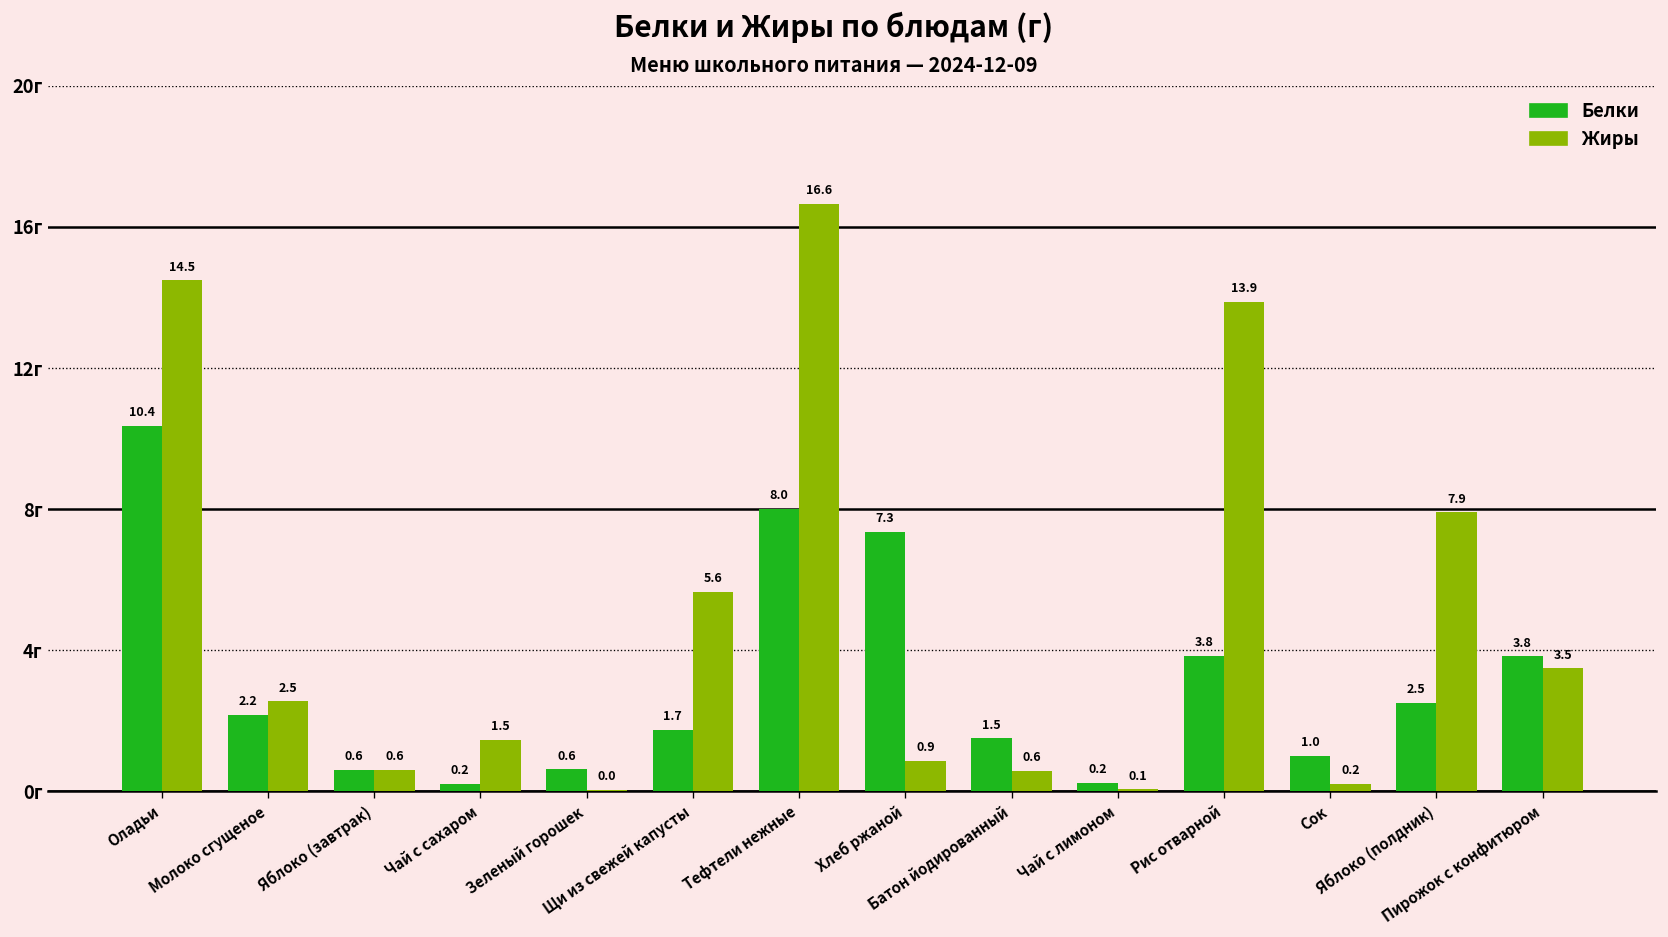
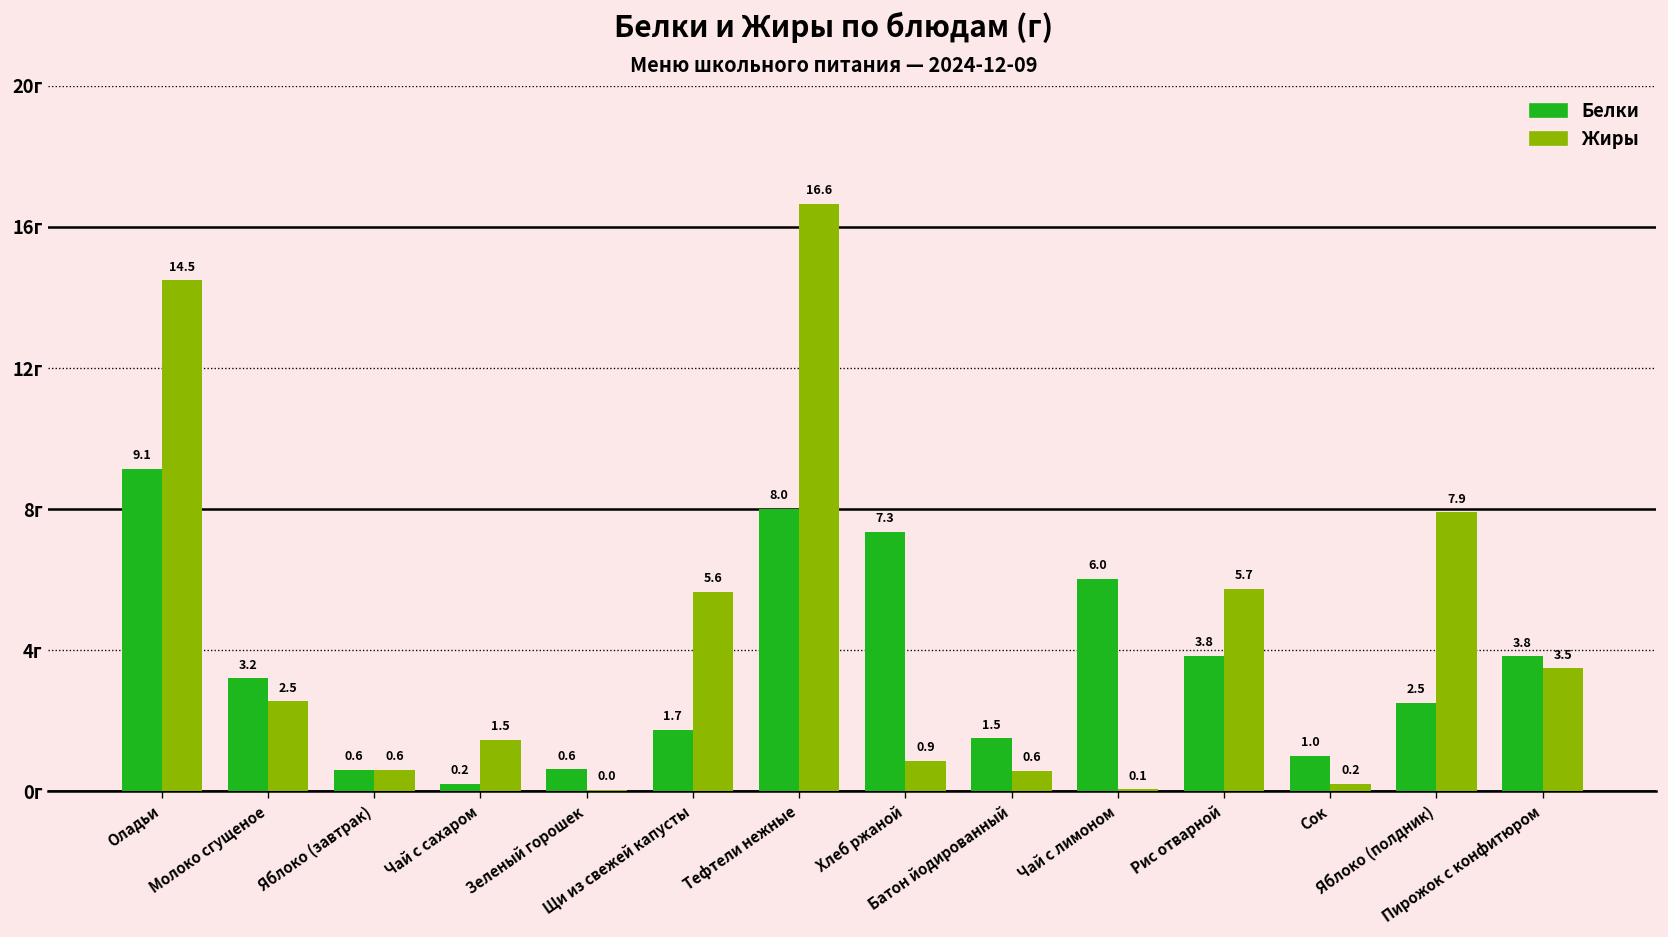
  {
    "Белки": {
-     "Оладьи": 10.4,
-     "Молоко сгущеное": 2.2,
+     "Оладьи": 9.1,
+     "Молоко сгущеное": 3.2,
      "Яблоко (завтрак)": 0.6,
      "Чай с сахаром": 0.2,
      "Зеленый горошек": 0.6,
      "Щи из свежей капусты": 1.7,
      "Тефтели нежные": 8.0,
      "Хлеб ржаной": 7.3,
      "Батон йодированный": 1.5,
-     "Чай с лимоном": 0.2,
+     "Чай с лимоном": 6.0,
      "Рис отварной": 3.8,
      "Сок": 1.0,
      "Яблоко (полдник)": 2.5,
      "Пирожок с конфитюром": 3.8
    },
    "Жиры": {
      "Оладьи": 14.5,
      "Молоко сгущеное": 2.5,
      "Яблоко (завтрак)": 0.6,
      "Чай с сахаром": 1.5,
      "Зеленый горошек": 0.0,
      "Щи из свежей капусты": 5.6,
      "Тефтели нежные": 16.6,
      "Хлеб ржаной": 0.9,
      "Батон йодированный": 0.6,
      "Чай с лимоном": 0.1,
-     "Рис отварной": 13.9,
+     "Рис отварной": 5.7,
      "Сок": 0.2,
      "Яблоко (полдник)": 7.9,
      "Пирожок с конфитюром": 3.5
    }
  }
